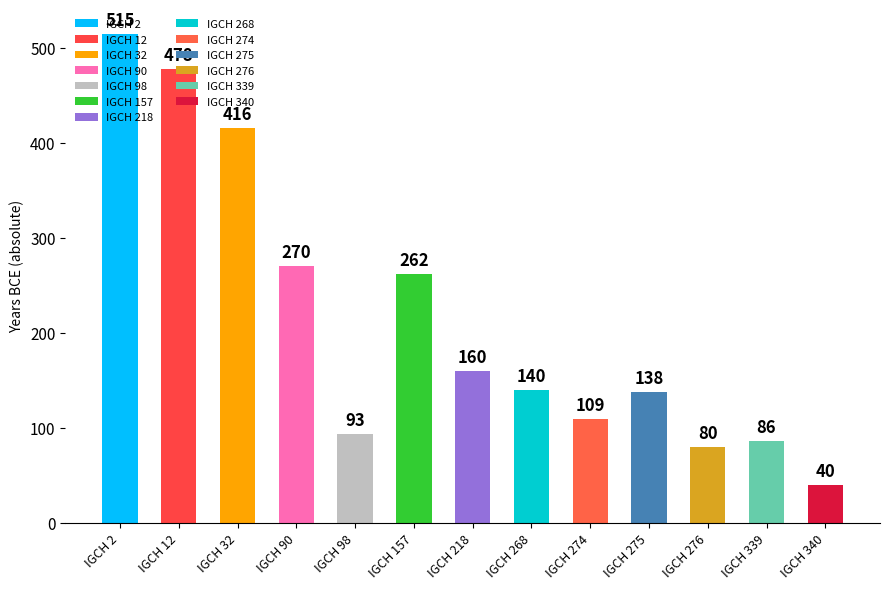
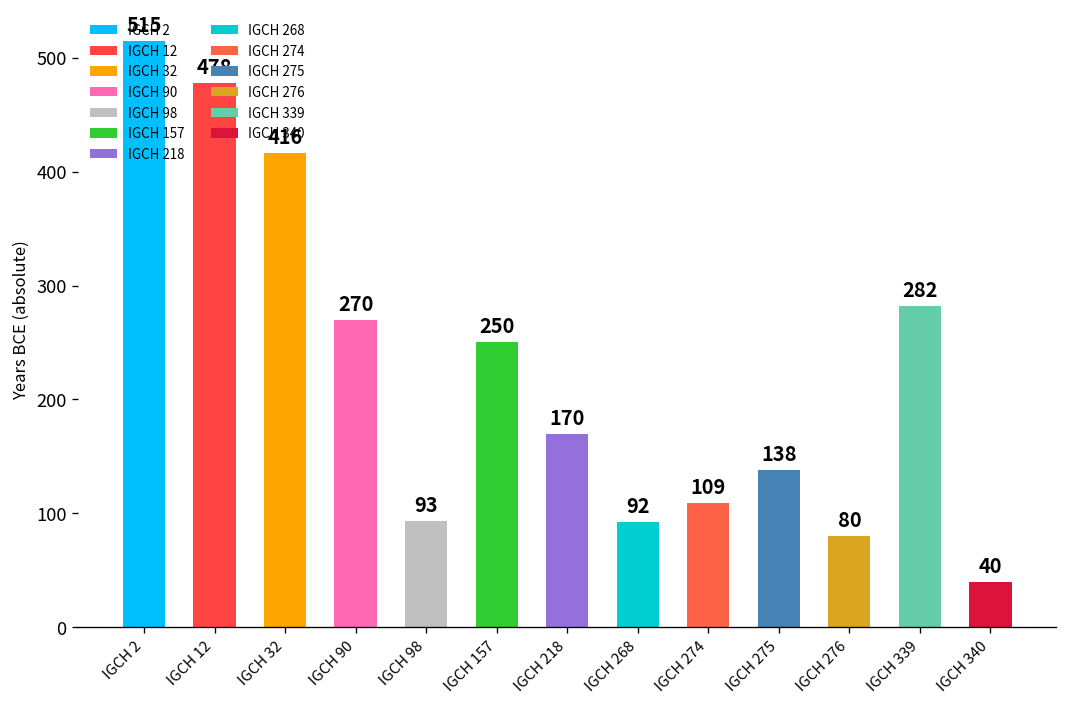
  {
    "IGCH 2": 515,
    "IGCH 12": 478,
    "IGCH 32": 416,
    "IGCH 90": 270,
    "IGCH 98": 93,
-   "IGCH 157": 262,
-   "IGCH 218": 160,
-   "IGCH 268": 140,
+   "IGCH 157": 250,
+   "IGCH 218": 170,
+   "IGCH 268": 92,
    "IGCH 274": 109,
    "IGCH 275": 138,
    "IGCH 276": 80,
-   "IGCH 339": 86,
+   "IGCH 339": 282,
    "IGCH 340": 40
  }
